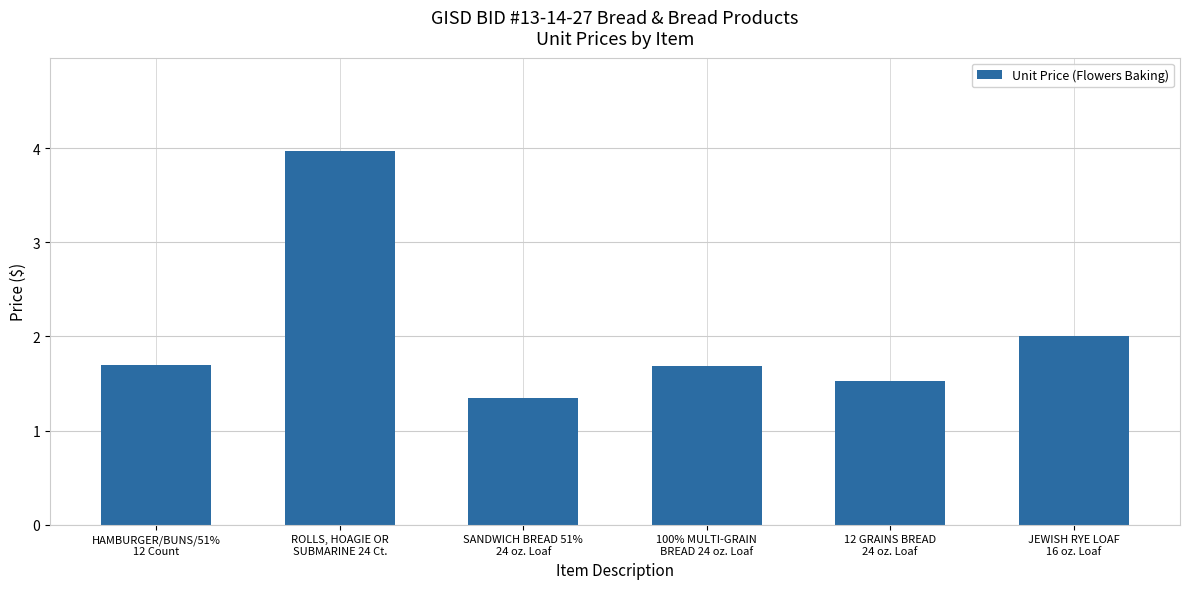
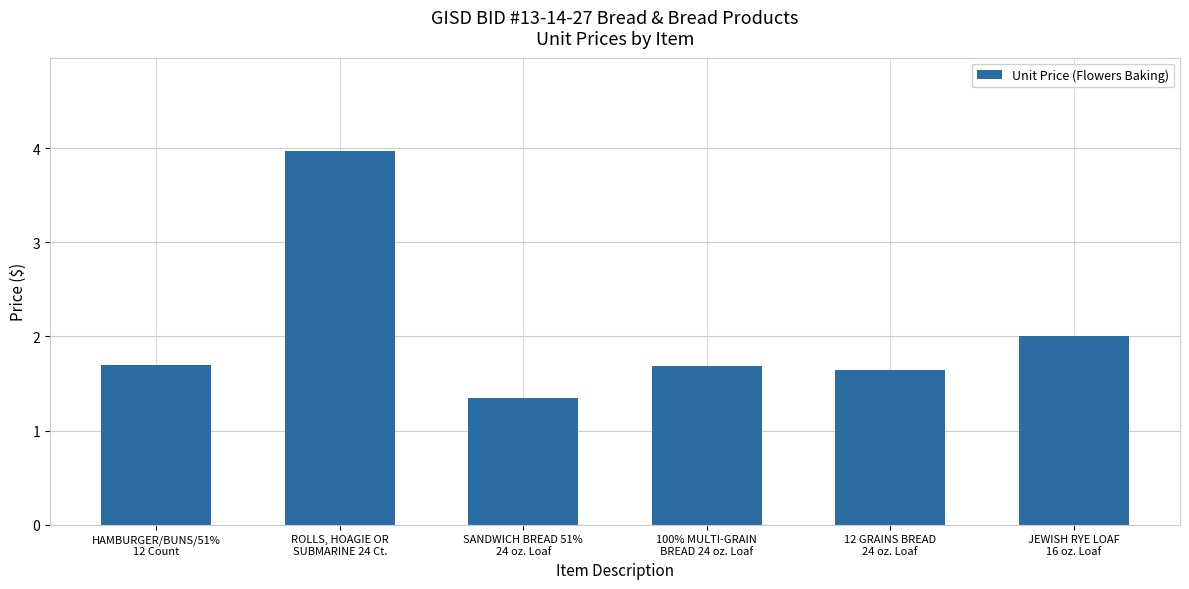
  {
    "HAMBURGER/BUNS/51% 12 Count": 1.7,
    "ROLLS, HOAGIE OR SUBMARINE 24 Ct.": 4.0,
    "SANDWICH BREAD 51% 24 oz. Loaf": 1.4,
    "100% MULTI-GRAIN BREAD 24 oz. Loaf": 1.7,
-   "12 GRAINS BREAD 24 oz. Loaf": 1.5,
+   "12 GRAINS BREAD 24 oz. Loaf": 1.6,
    "JEWISH RYE LOAF 16 oz. Loaf": 2.0
  }
